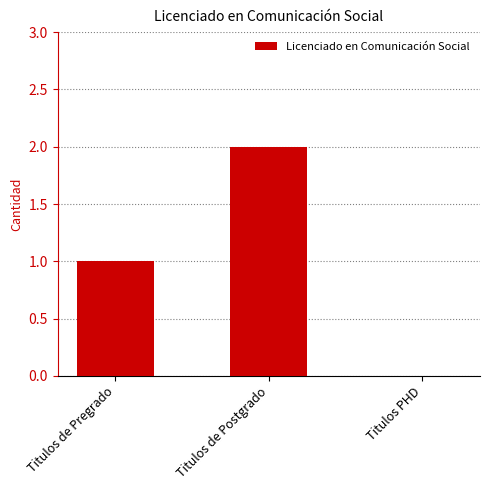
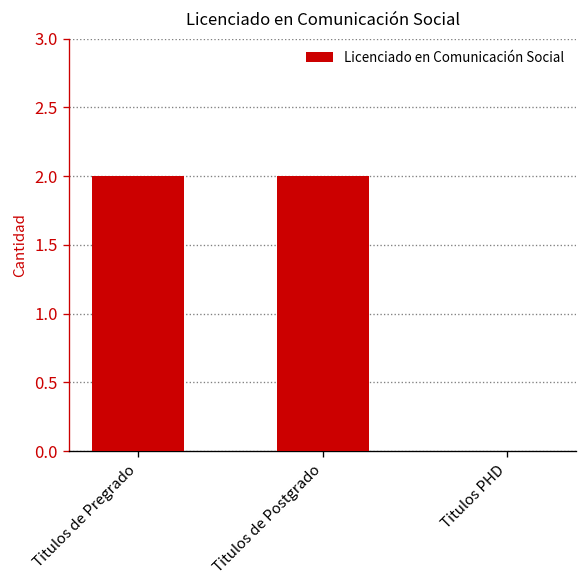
  {
-   "Titulos de Pregrado": 1,
+   "Titulos de Pregrado": 2,
    "Titulos de Postgrado": 2,
    "Titulos PHD": 0
  }
